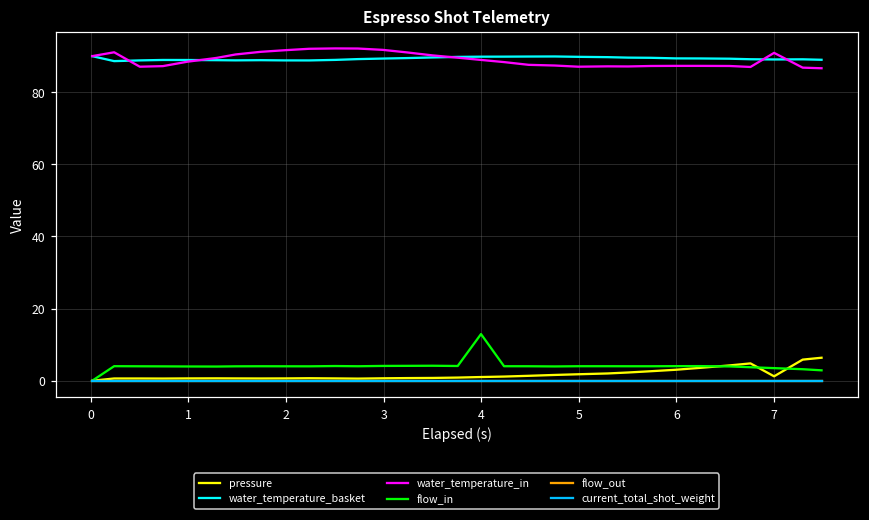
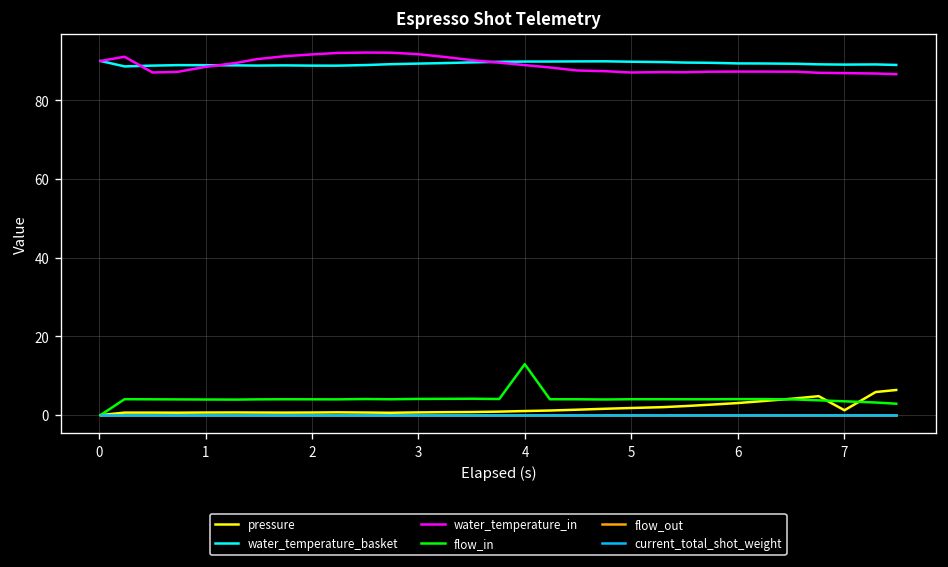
  {
    "pressure": {
      "4": 1,
      "7": 1
    },
    "water_temperature_basket": {
      "4": 90,
      "7": 89
    },
    "water_temperature_in": {
      "4": 89,
-     "7": 91
+     "7": 87
    },
    "flow_in": {
      "4": 13,
      "7": 4
    },
    "current_total_shot_weight": {
      "4": 0,
      "7": 0
    }
  }
